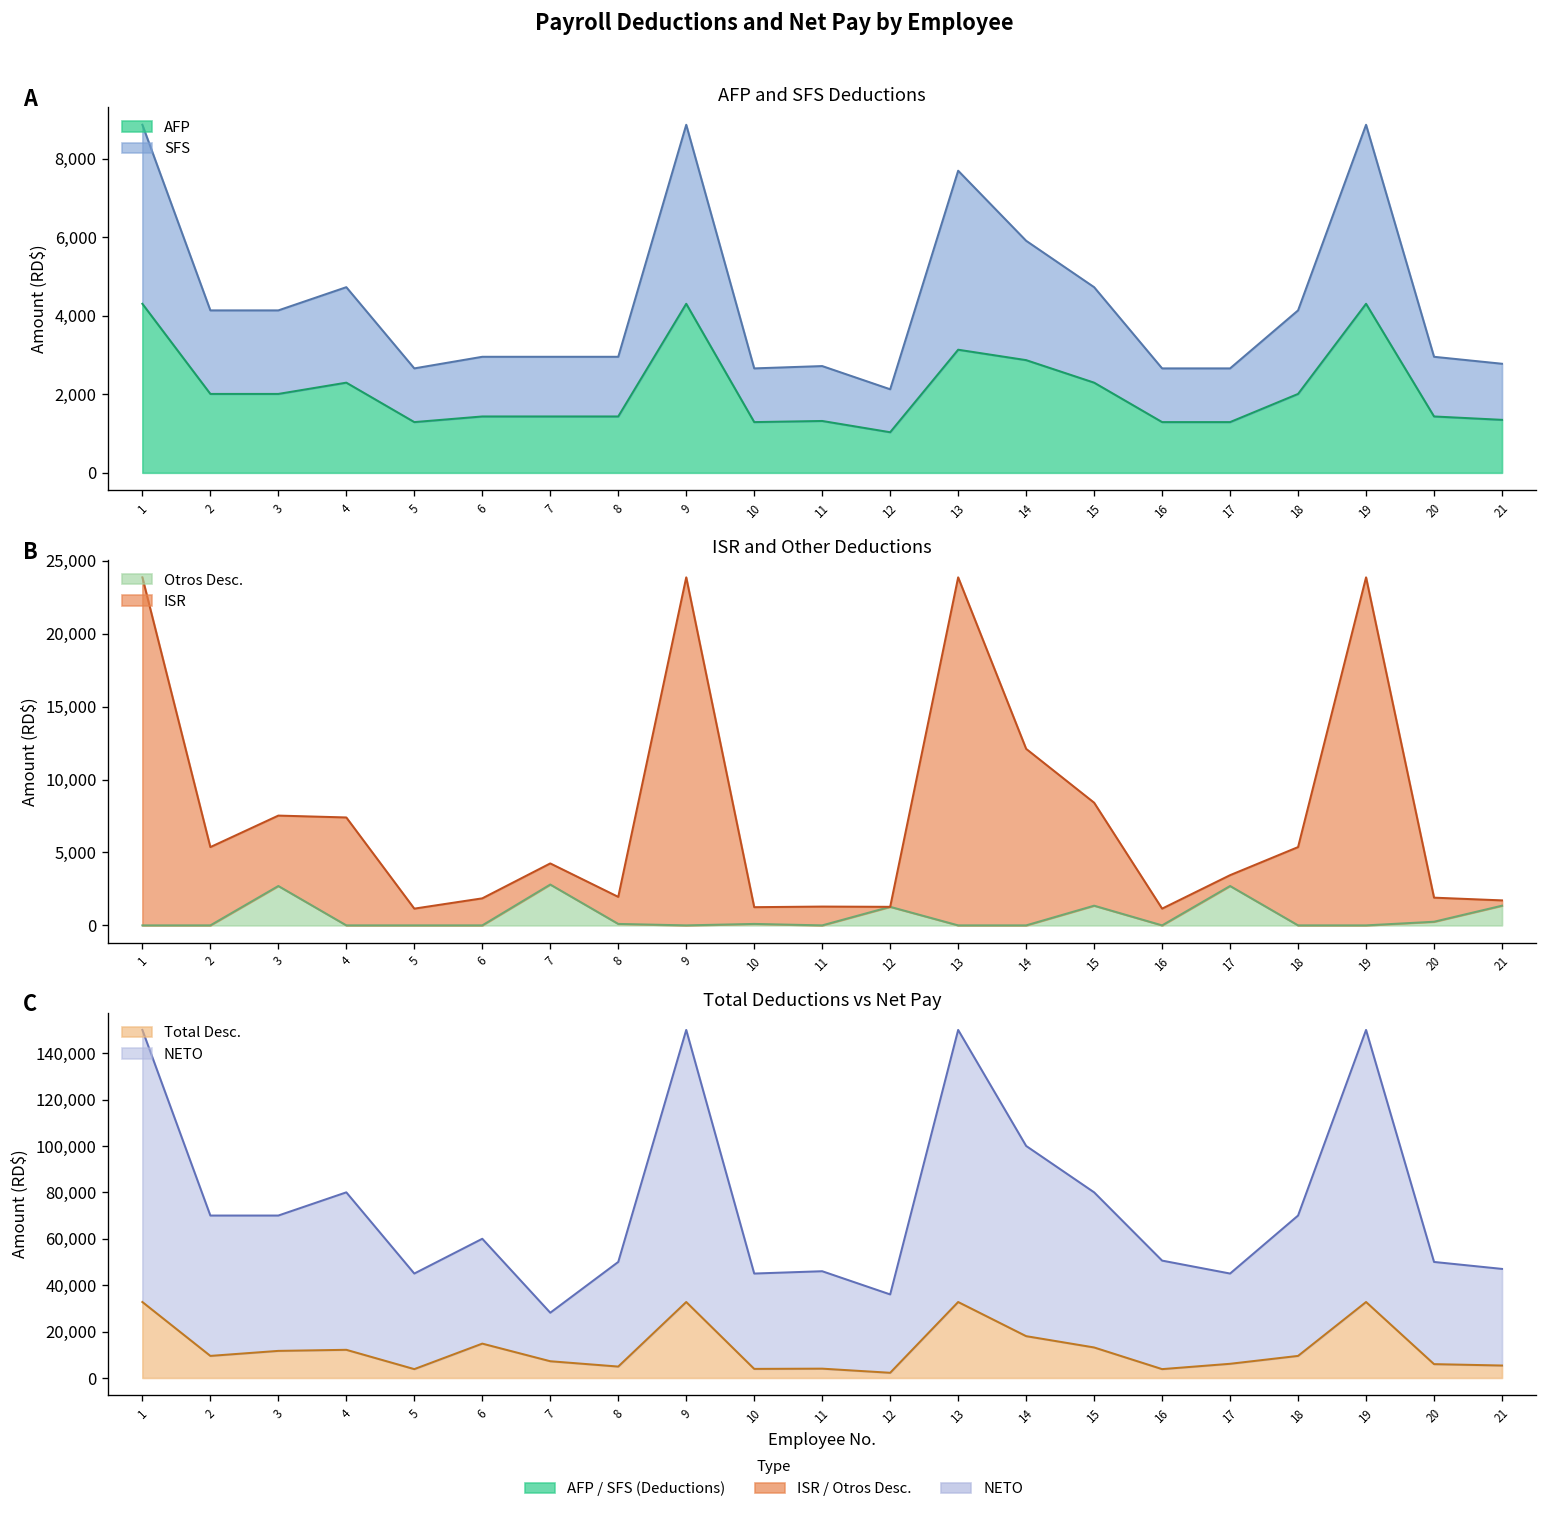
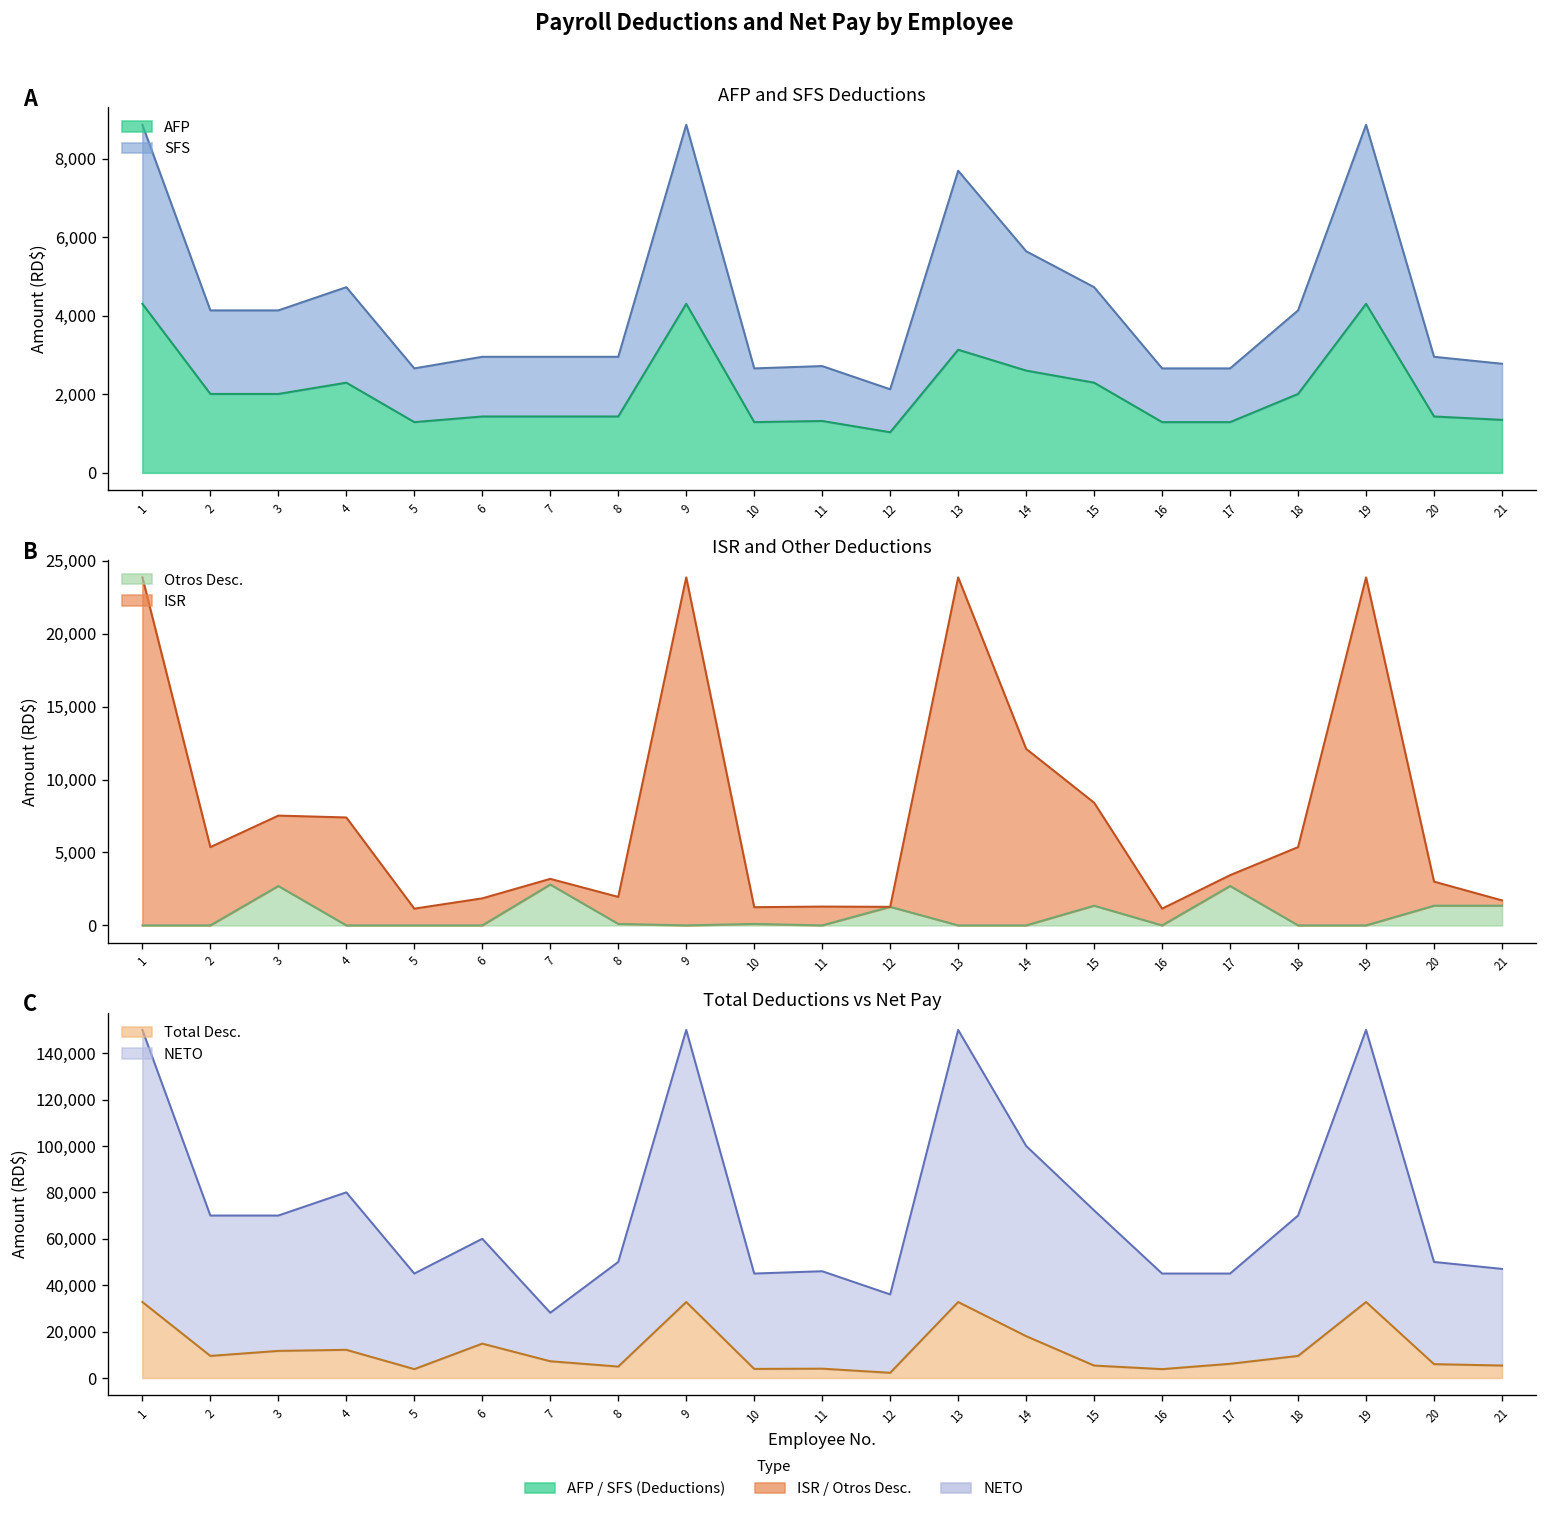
  {
    "AFP and SFS Deductions": {
      "AFP": {
        "1": "4,300",
        "2": "2,000",
        "3": "2,000",
        "4": "2,300",
        "5": "1,300",
        "6": "1,400",
        "7": "1,400",
        "8": "1,400",
        "9": "4,300",
        "10": "1,300",
        "11": "1,300",
        "12": "1,000",
        "13": "3,100",
-       "14": "2,900",
+       "14": "2,600",
        "15": "2,300",
        "16": "1,300",
        "17": "1,300",
        "18": "2,000",
        "19": "4,300",
        "20": "1,400",
        "21": "1,300"
      },
      "SFS": {
        "1": "4,600",
        "2": "2,100",
        "3": "2,100",
        "4": "2,400",
        "5": "1,400",
        "6": "1,500",
        "7": "1,500",
        "8": "1,500",
        "9": "4,600",
        "10": "1,400",
        "11": "1,400",
        "12": "1,100",
        "13": "4,600",
        "14": "3,000",
        "15": "2,400",
        "16": "1,400",
        "17": "1,400",
        "18": "2,100",
        "19": "4,600",
        "20": "1,500",
        "21": "1,400"
      }
    },
    "ISR and Other Deductions": {
      "Otros Desc.": {
        "1": "0",
        "2": "0",
        "3": "2,700",
        "4": "0",
        "5": "0",
        "6": "0",
        "7": "2,800",
        "8": "100",
        "9": "0",
        "10": "100",
        "11": "0",
        "13": "0",
        "14": "0",
        "15": "1,400",
        "16": "0",
        "17": "2,700",
        "18": "0",
        "19": "0",
-       "20": "200",
+       "20": "1,400",
        "21": "1,400"
      },
      "ISR": {
        "1": "23,900",
        "2": "5,400",
        "3": "4,800",
        "4": "7,400",
        "5": "1,100",
        "6": "1,900",
-       "7": "1,400",
+       "7": "400",
        "8": "1,900",
        "9": "23,900",
        "10": "1,100",
        "11": "1,300",
        "13": "23,900",
        "14": "12,100",
        "15": "7,100",
        "16": "1,100",
        "17": "700",
        "18": "5,400",
        "19": "23,900",
        "20": "1,700",
        "21": "400"
      }
    },
    "Total Deductions vs Net Pay": {
      "Total Desc.": {
        "1": "33,000",
        "2": "10,000",
        "3": "12,000",
        "4": "12,000",
        "5": "4,000",
        "6": "15,000",
        "7": "7,000",
        "8": "5,000",
        "9": "33,000",
        "10": "4,000",
        "11": "4,000",
        "12": "2,000",
        "13": "33,000",
        "14": "18,000",
-       "15": "13,000",
+       "15": "5,000",
        "16": "4,000",
        "17": "6,000",
        "18": "10,000",
        "19": "33,000",
        "20": "6,000",
        "21": "5,000"
      },
      "NETO": {
        "1": "117,000",
        "2": "60,000",
        "3": "58,000",
        "4": "68,000",
        "5": "41,000",
        "6": "45,000",
        "7": "21,000",
        "8": "45,000",
        "9": "117,000",
        "10": "41,000",
        "11": "42,000",
        "12": "34,000",
        "13": "117,000",
        "14": "82,000",
        "15": "67,000",
-       "16": "47,000",
+       "16": "41,000",
        "17": "39,000",
        "18": "60,000",
        "19": "117,000",
        "20": "44,000",
        "21": "42,000"
      }
    }
  }
